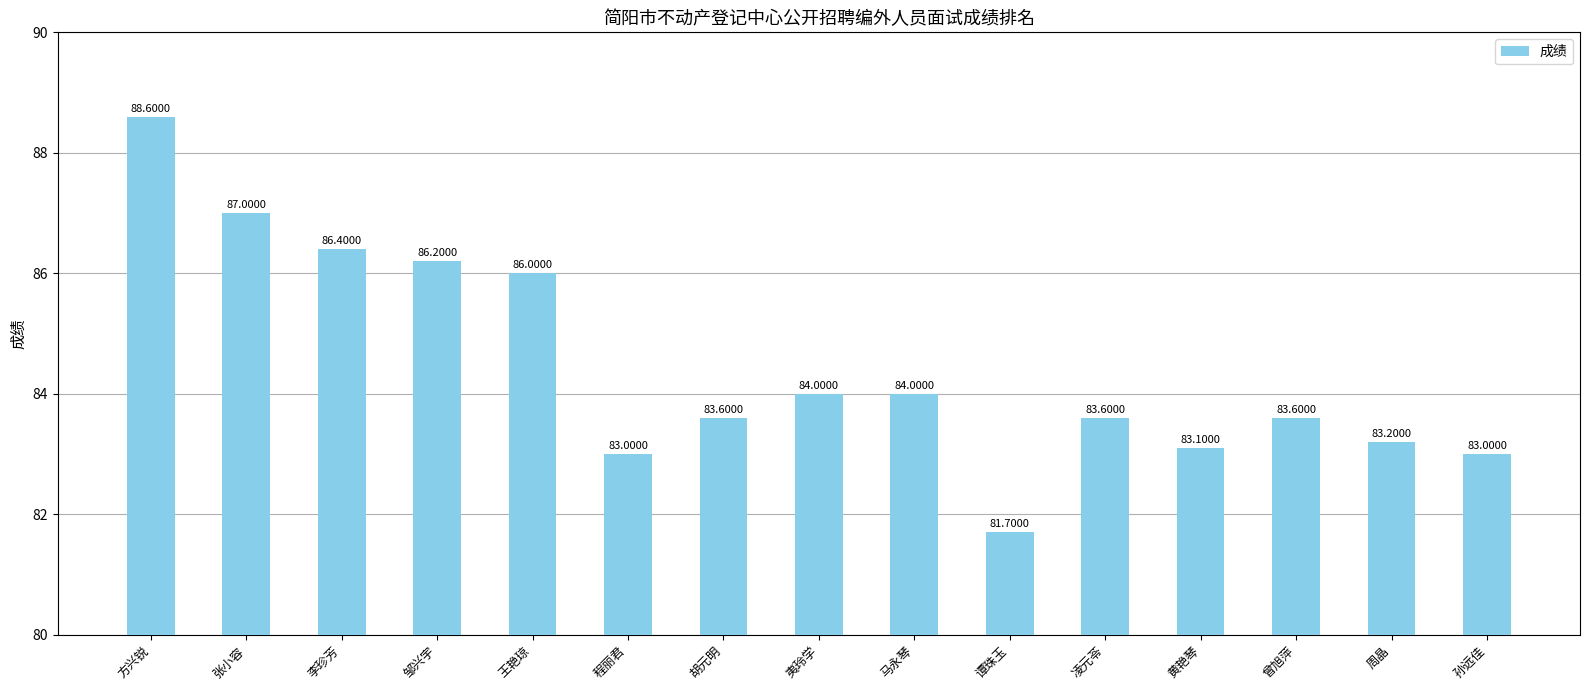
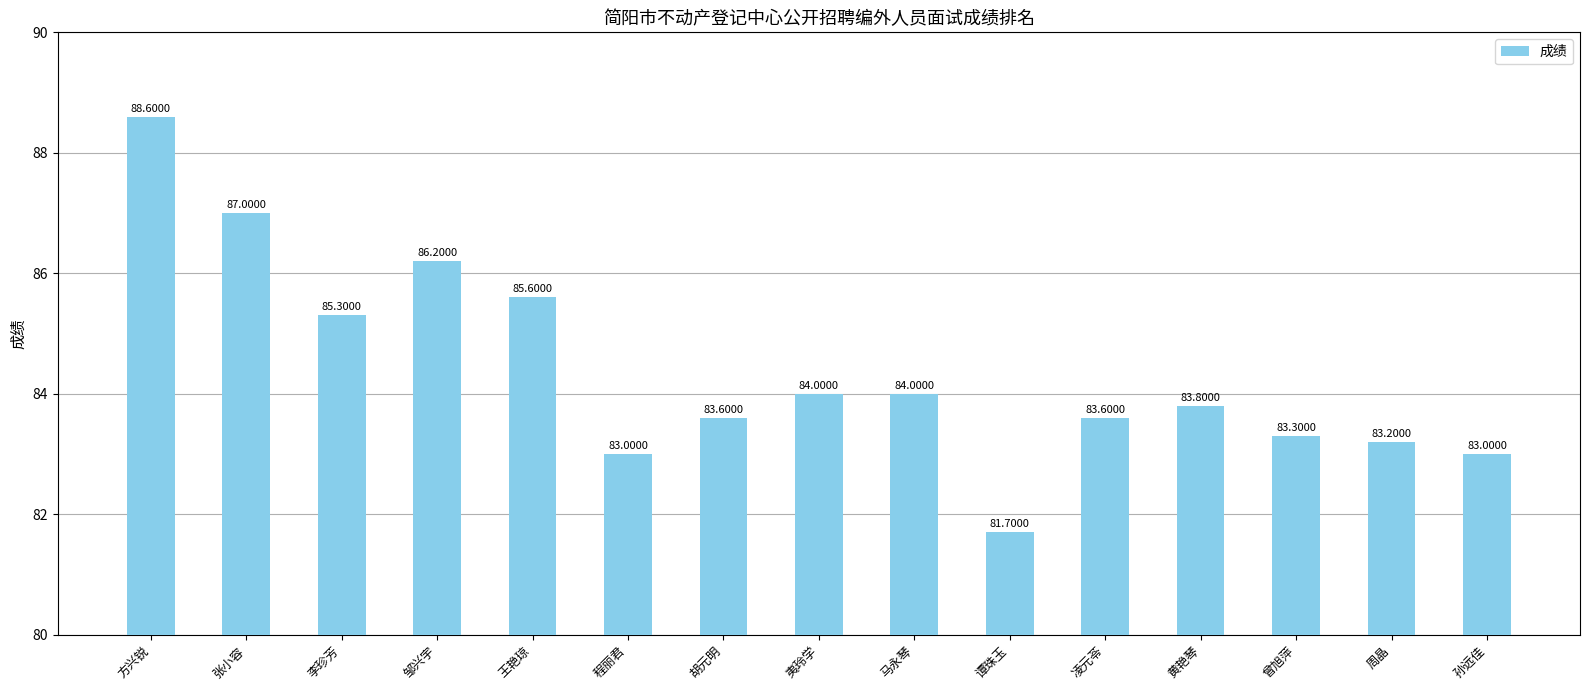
  {
    "方兴锐": 88.6000,
    "张小容": 87.0000,
-   "李珍芳": 86.4000,
+   "李珍芳": 85.3000,
    "邹兴宇": 86.2000,
-   "王艳琼": 86.0000,
+   "王艳琼": 85.6000,
    "程丽君": 83.0000,
    "胡元明": 83.6000,
    "夷玲学": 84.0000,
    "马永琴": 84.0000,
    "谭珠玉": 81.7000,
    "凌元苓": 83.6000,
-   "黄艳琴": 83.1000,
-   "曾旭萍": 83.6000,
+   "黄艳琴": 83.8000,
+   "曾旭萍": 83.3000,
    "周晶": 83.2000,
    "孙远佳": 83.0000
  }
